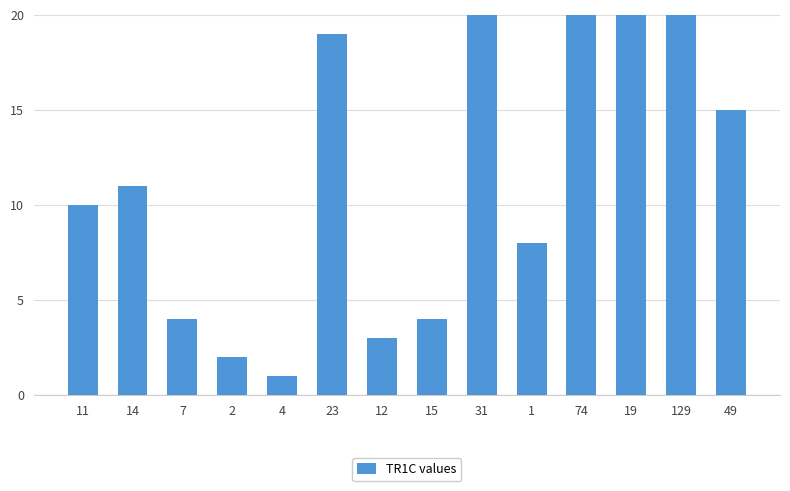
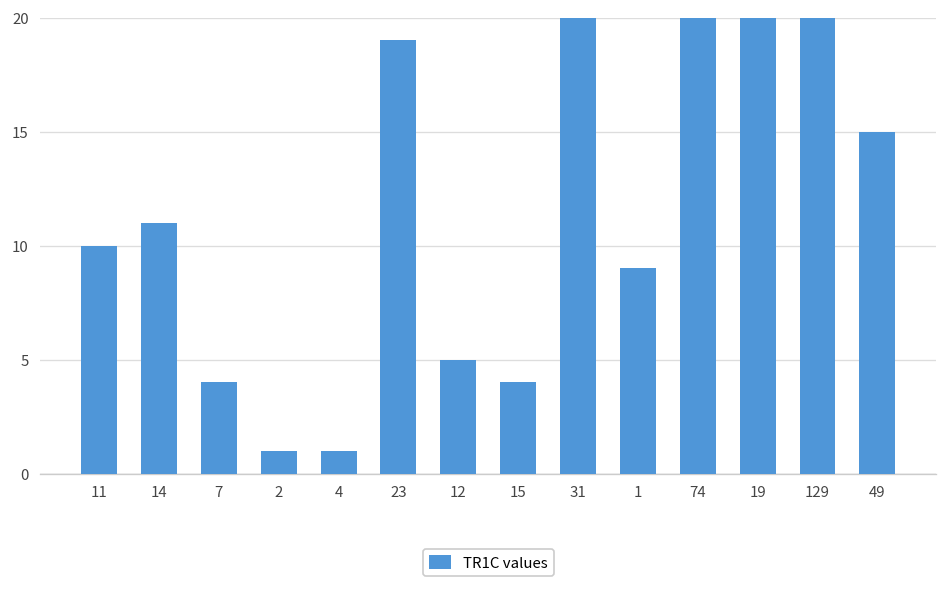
  {
    "11": 10,
    "14": 11,
    "7": 4,
-   "2": 2,
+   "2": 1,
    "4": 1,
    "23": 19,
-   "12": 3,
+   "12": 5,
    "15": 4,
-   "1": 8,
+   "1": 9,
    "49": 15
  }
